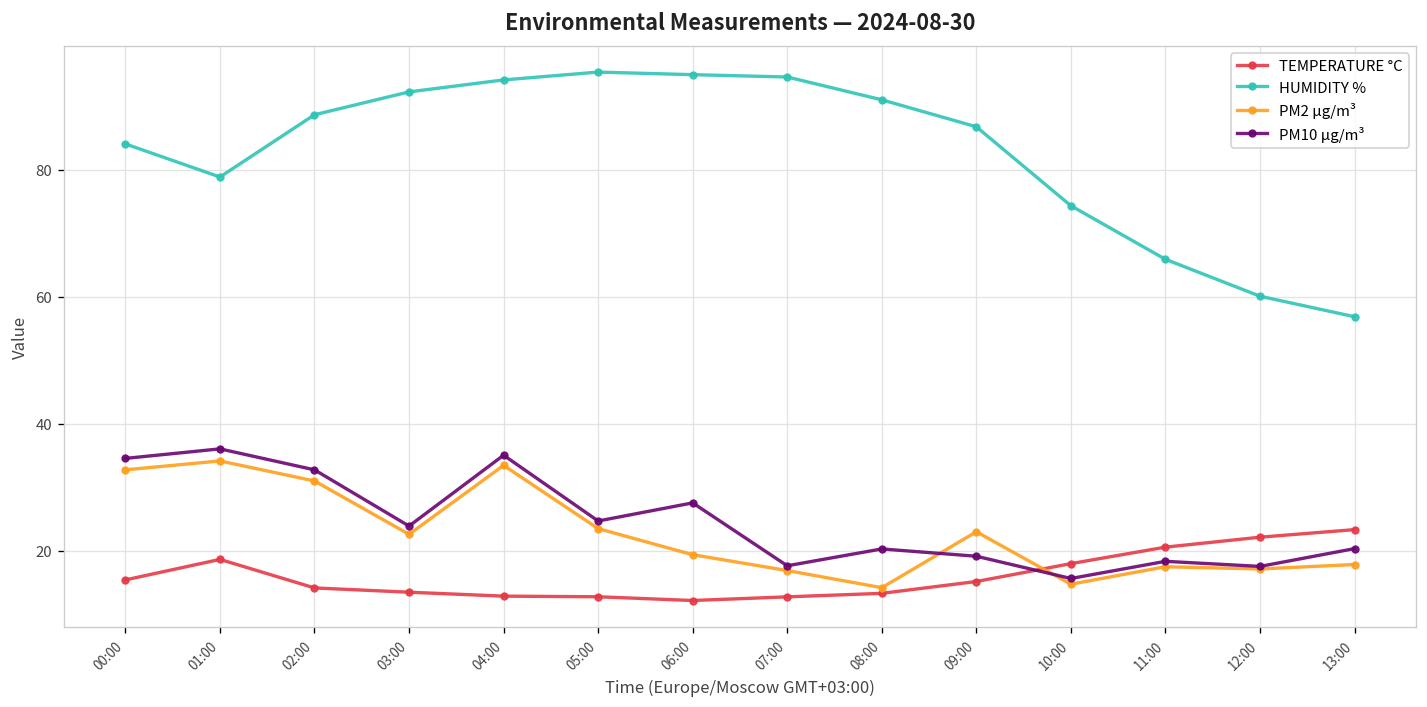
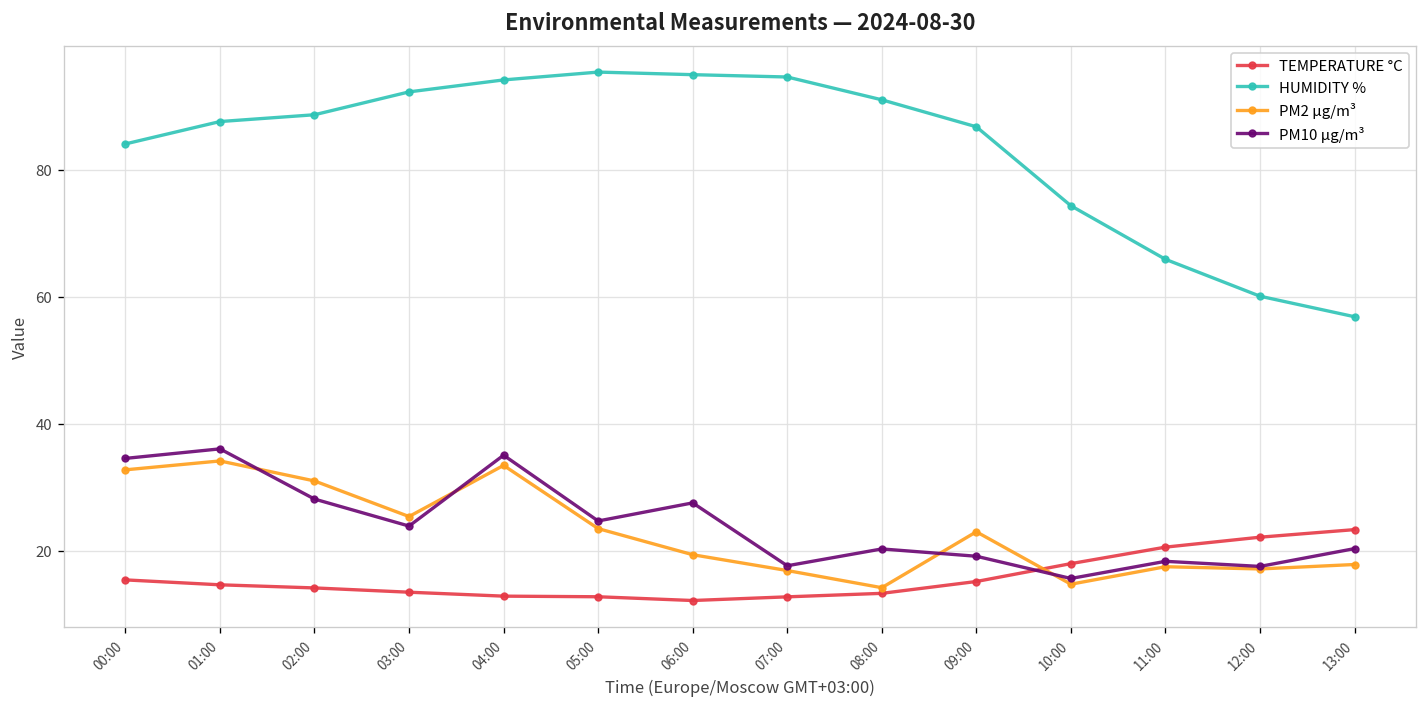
  {
    "TEMPERATURE °C": {
      "00:00": 15,
-     "01:00": 19,
+     "01:00": 15,
      "02:00": 14,
      "03:00": 13,
      "04:00": 13,
      "05:00": 13,
      "06:00": 12,
      "07:00": 13,
      "08:00": 13,
      "09:00": 15,
      "10:00": 18,
      "11:00": 21,
      "12:00": 22,
      "13:00": 23
    },
    "HUMIDITY %": {
      "00:00": 84,
-     "01:00": 79,
+     "01:00": 88,
      "02:00": 89,
      "03:00": 92,
      "04:00": 94,
      "05:00": 95,
      "06:00": 95,
      "07:00": 95,
      "08:00": 91,
      "09:00": 87,
      "10:00": 74,
      "11:00": 66,
      "12:00": 60,
      "13:00": 57
    },
    "PM2 µg/m³": {
      "00:00": 33,
      "01:00": 34,
      "02:00": 31,
-     "03:00": 23,
+     "03:00": 25,
      "04:00": 33,
      "05:00": 24,
      "06:00": 19,
      "07:00": 17,
      "08:00": 14,
      "09:00": 23,
      "10:00": 15,
      "11:00": 18,
      "13:00": 18
    },
    "PM10 µg/m³": {
      "00:00": 35,
      "01:00": 36,
-     "02:00": 33,
+     "02:00": 28,
      "03:00": 24,
      "04:00": 35,
      "05:00": 25,
      "06:00": 28,
      "07:00": 18,
      "08:00": 20,
      "09:00": 19,
      "10:00": 16,
      "11:00": 18,
      "13:00": 20
    }
  }
